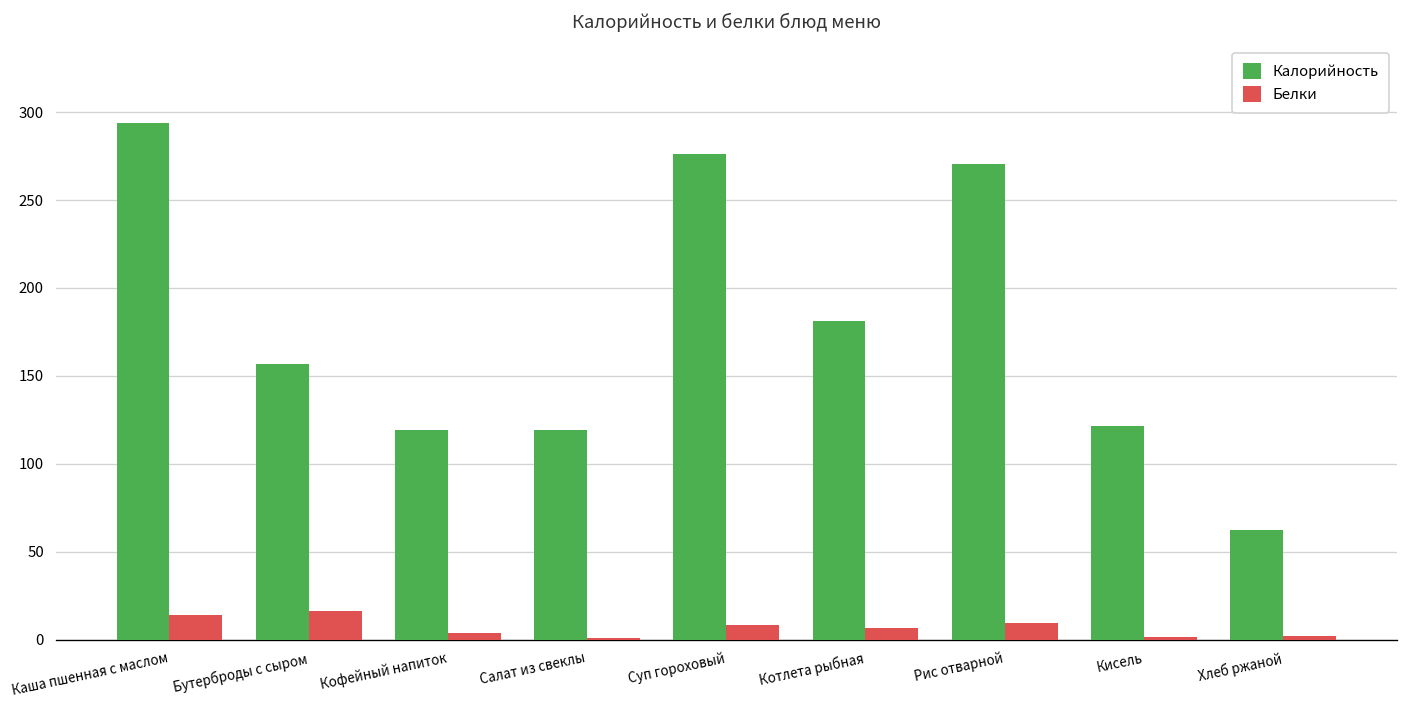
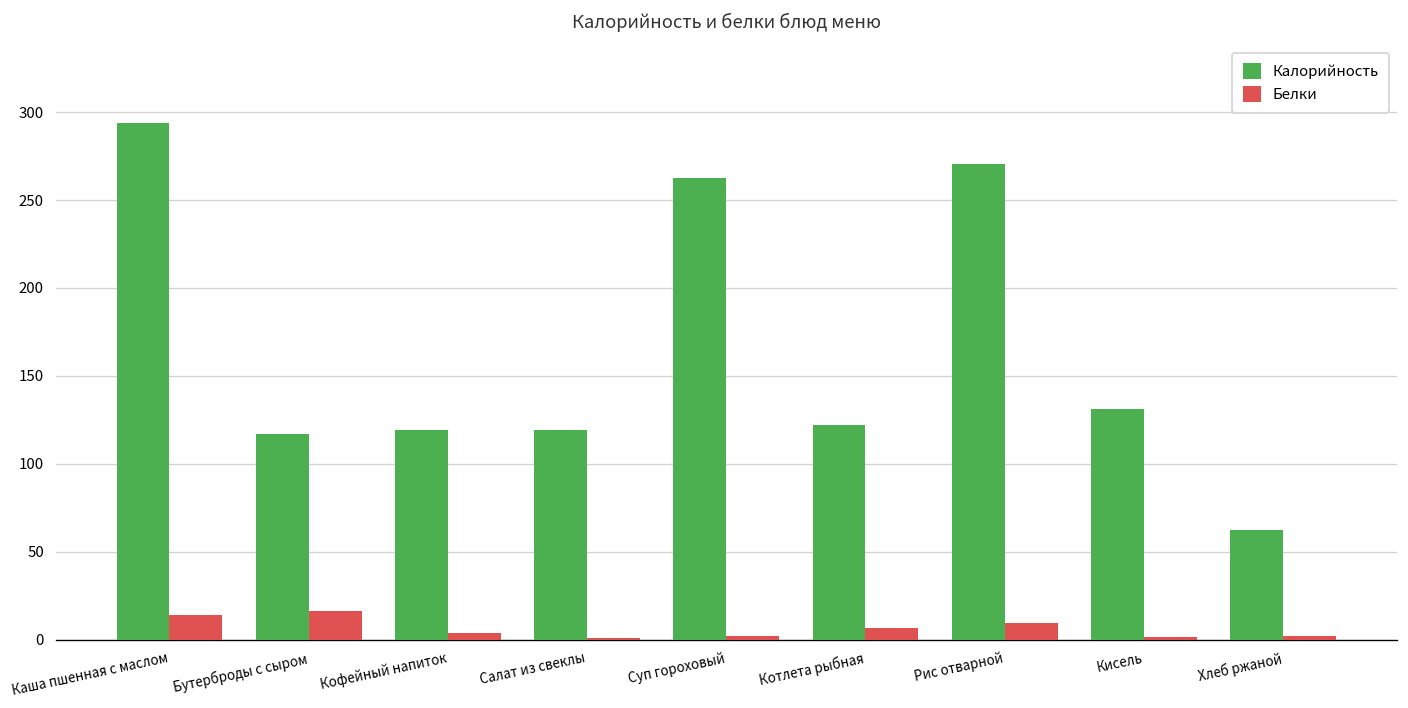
  {
    "Калорийность": {
      "Каша пшенная с маслом": 294,
-     "Бутерброды с сыром": 157,
+     "Бутерброды с сыром": 117,
      "Кофейный напиток": 119,
      "Салат из свеклы": 119,
-     "Суп гороховый": 276,
-     "Котлета рыбная": 181,
+     "Суп гороховый": 262,
+     "Котлета рыбная": 122,
      "Рис отварной": 271,
-     "Кисель": 122,
+     "Кисель": 131,
      "Хлеб ржаной": 62
    },
    "Белки": {
      "Каша пшенная с маслом": 14,
      "Бутерброды с сыром": 16,
      "Кофейный напиток": 4,
-     "Суп гороховый": 8,
+     "Суп гороховый": 2,
      "Котлета рыбная": 7,
      "Рис отварной": 9,
      "Хлеб ржаной": 2
    }
  }
